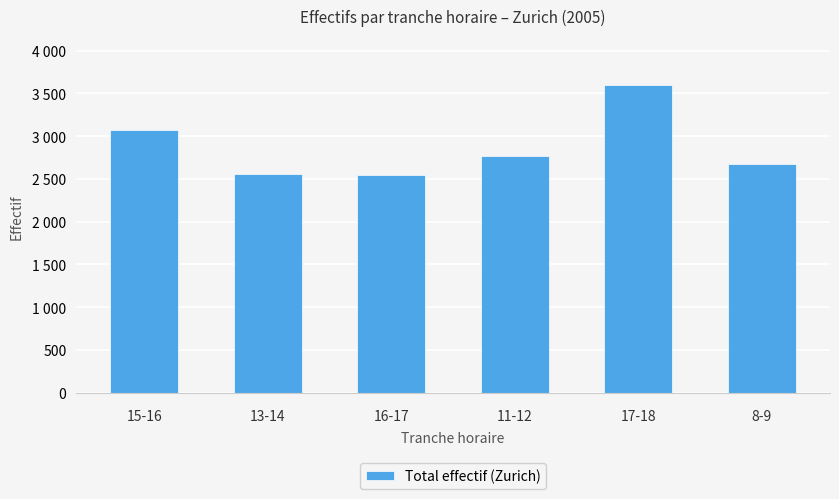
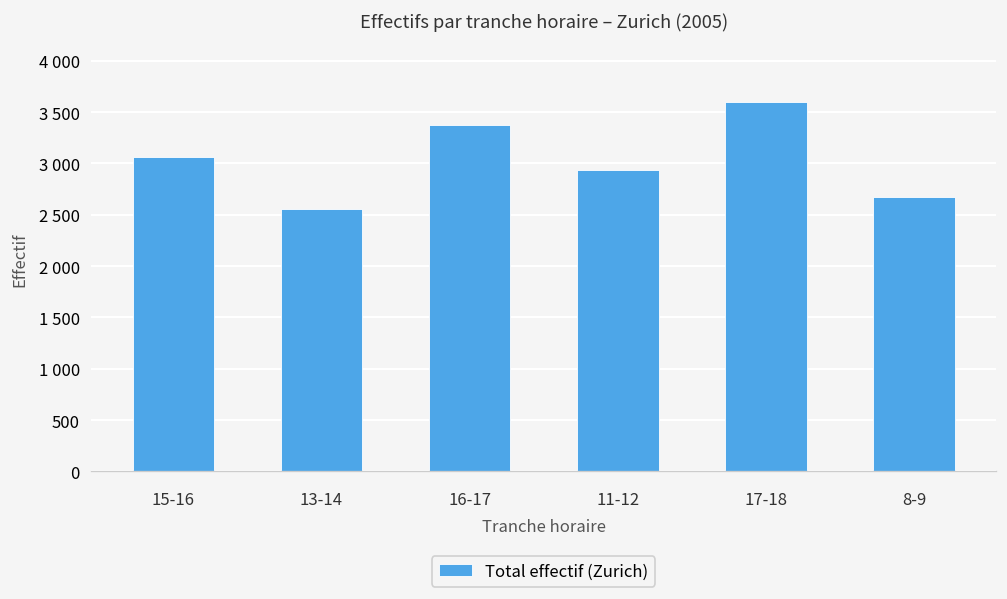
  {
    "15-16": 3100,
    "13-14": 2600,
-   "16-17": 2600,
-   "11-12": 2800,
+   "16-17": 3400,
+   "11-12": 2900,
    "17-18": 3600,
    "8-9": 2700
  }
